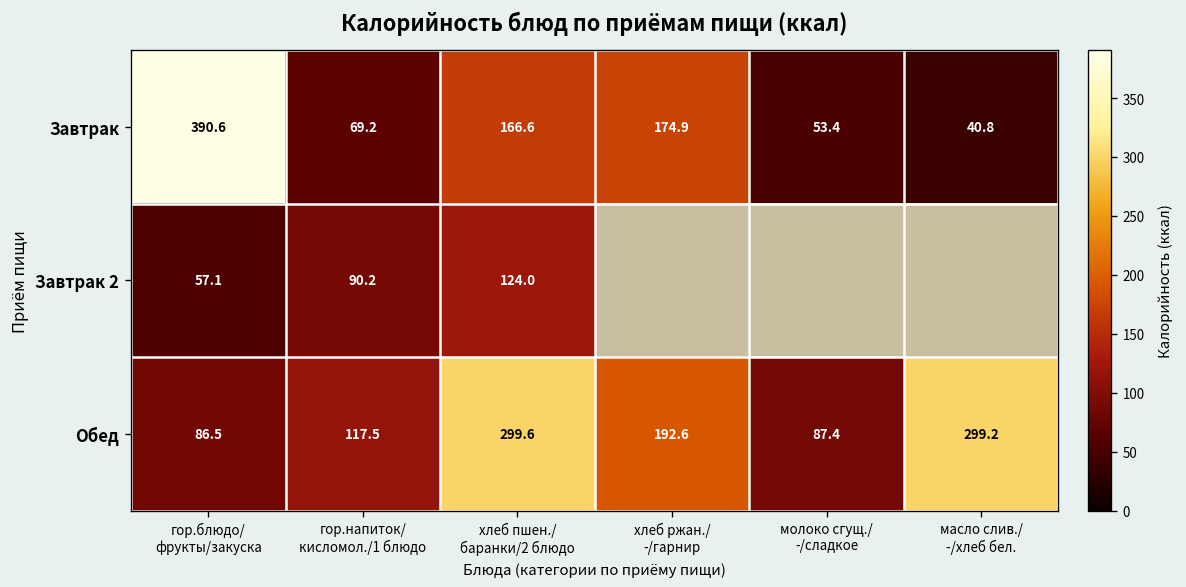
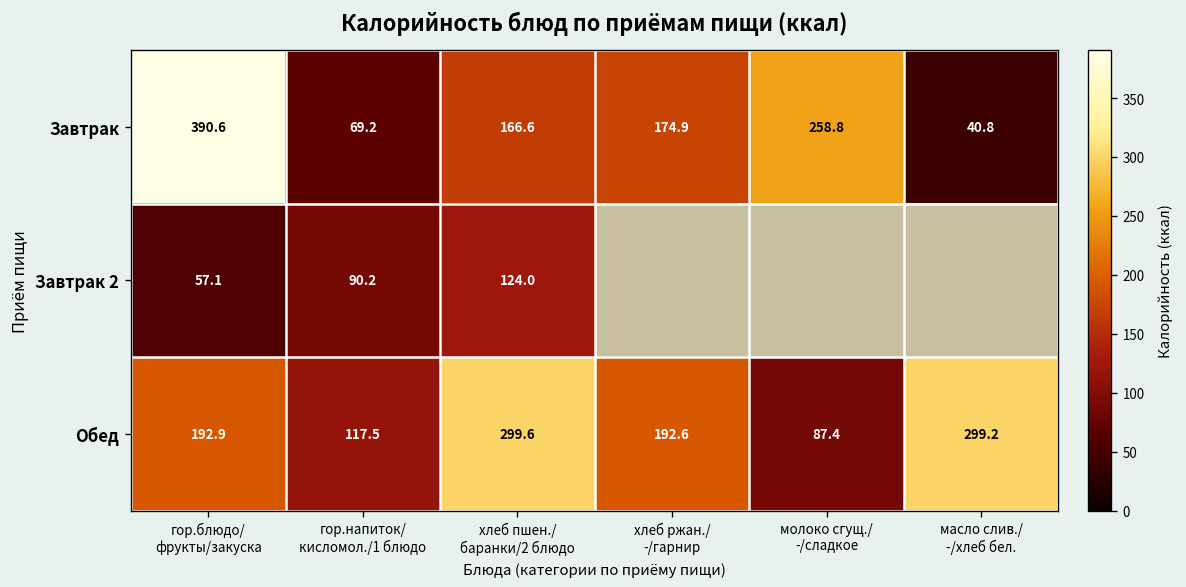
  {
    "Завтрак": {
      "гор.блюдо/ фрукты/закуска": 390.6,
      "гор.напиток/ кисломол./1 блюдо": 69.2,
      "хлеб пшен./ баранки/2 блюдо": 166.6,
      "хлеб ржан./ -/гарнир": 174.9,
-     "молоко сгущ./ -/сладкое": 53.4,
+     "молоко сгущ./ -/сладкое": 258.8,
      "масло слив./ -/хлеб бел.": 40.8
    },
    "Завтрак 2": {
      "гор.блюдо/ фрукты/закуска": 57.1,
      "гор.напиток/ кисломол./1 блюдо": 90.2,
      "хлеб пшен./ баранки/2 блюдо": 124.0
    },
    "Обед": {
-     "гор.блюдо/ фрукты/закуска": 86.5,
+     "гор.блюдо/ фрукты/закуска": 192.9,
      "гор.напиток/ кисломол./1 блюдо": 117.5,
      "хлеб пшен./ баранки/2 блюдо": 299.6,
      "хлеб ржан./ -/гарнир": 192.6,
      "молоко сгущ./ -/сладкое": 87.4,
      "масло слив./ -/хлеб бел.": 299.2
    }
  }
